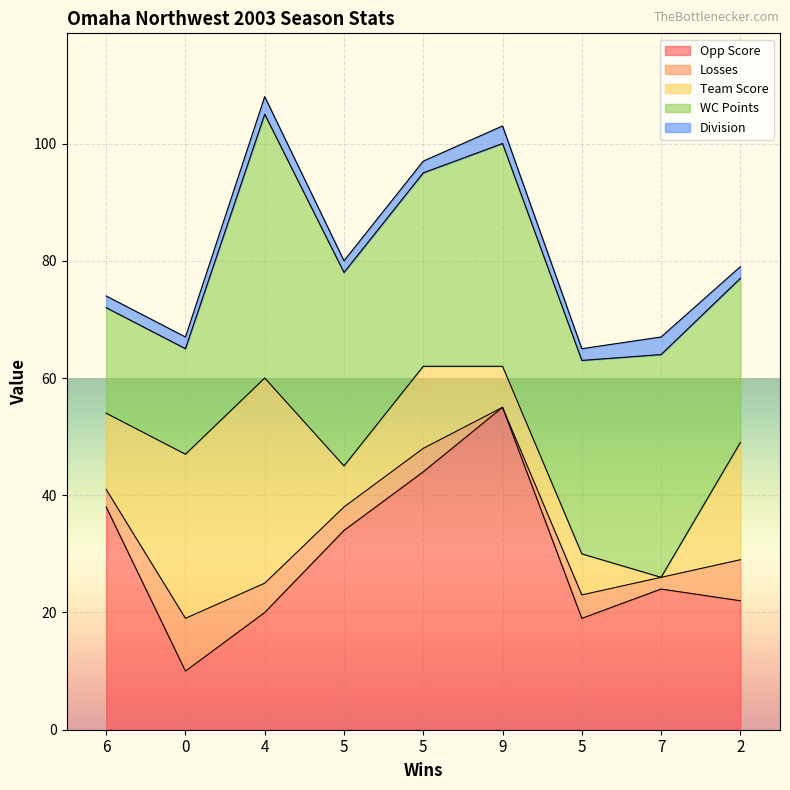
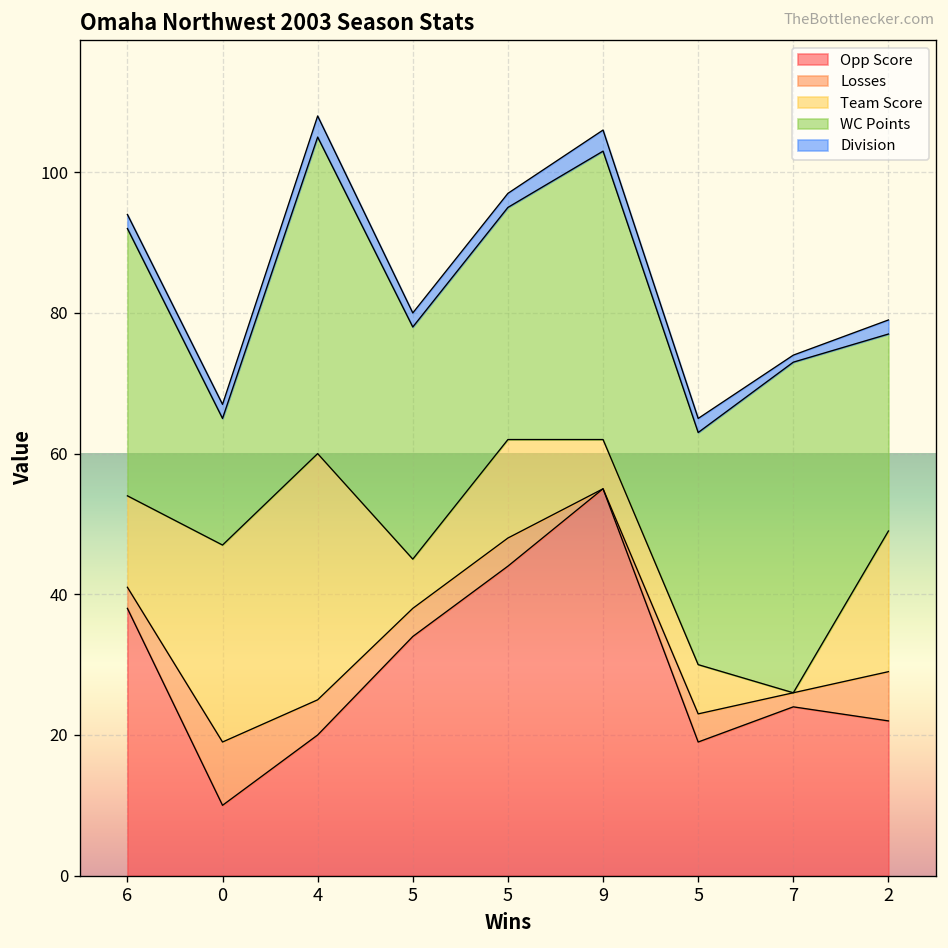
  {
    "WC Points": {
-     "6": 18,
+     "6": 38,
      "0": 18,
      "4": 45,
-     "9": 38,
-     "7": 38,
+     "9": 41,
+     "7": 47,
      "2": 28
    },
    "Division": {
      "6": 2,
      "0": 2,
      "4": 3,
      "9": 3,
-     "7": 3,
+     "7": 1,
      "2": 2
    }
  }
